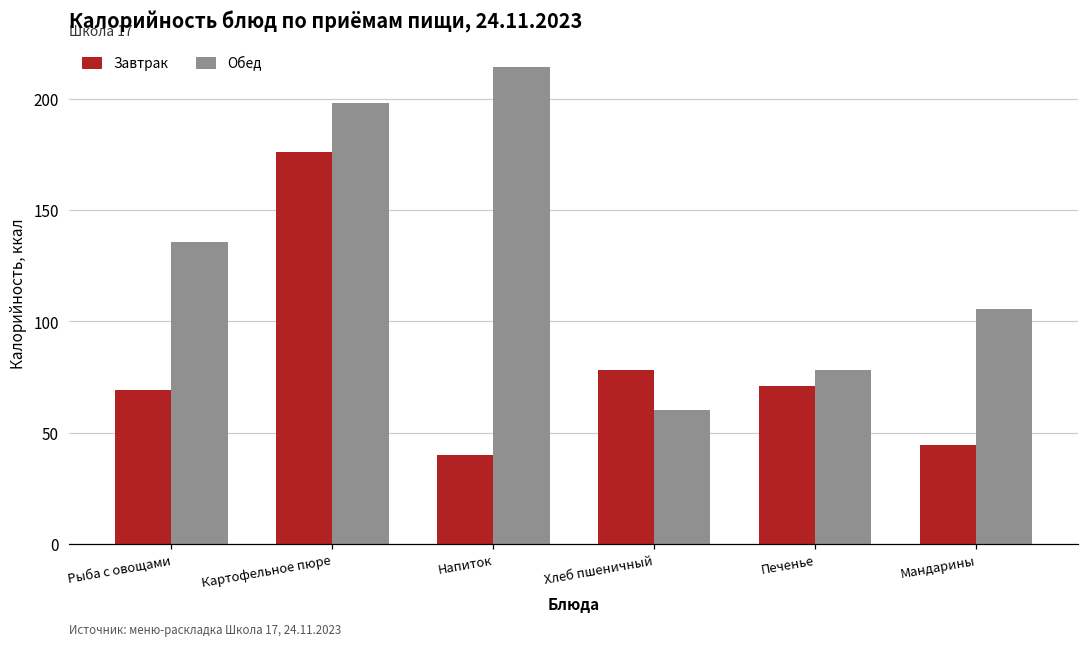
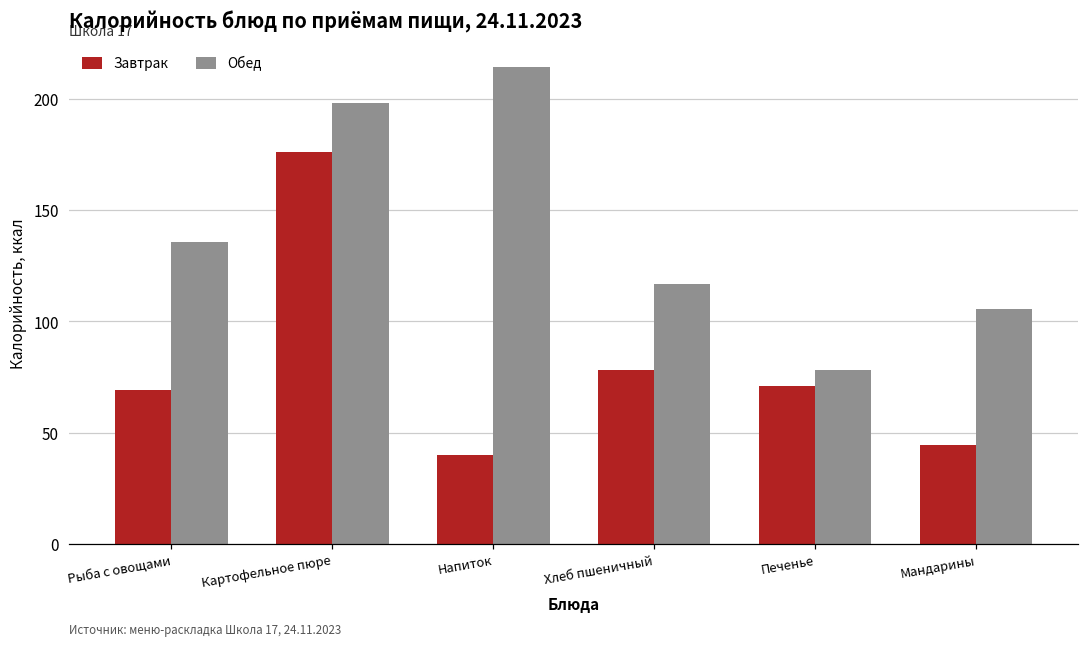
  {
    "Завтрак": {
      "Рыба с овощами": 69,
      "Картофельное пюре": 176,
      "Напиток": 40,
      "Хлеб пшеничный": 78,
      "Печенье": 71,
      "Мандарины": 45
    },
    "Обед": {
      "Рыба с овощами": 136,
      "Картофельное пюре": 198,
      "Напиток": 214,
-     "Хлеб пшеничный": 60,
+     "Хлеб пшеничный": 117,
      "Печенье": 78,
      "Мандарины": 106
    }
  }
